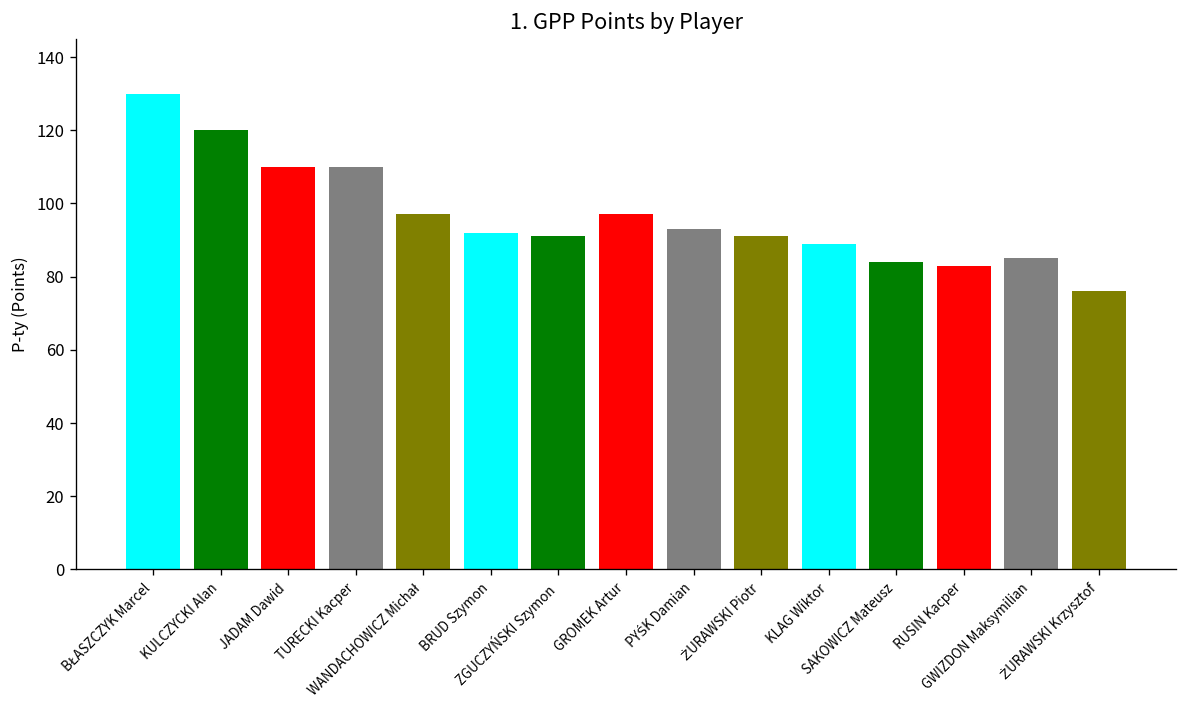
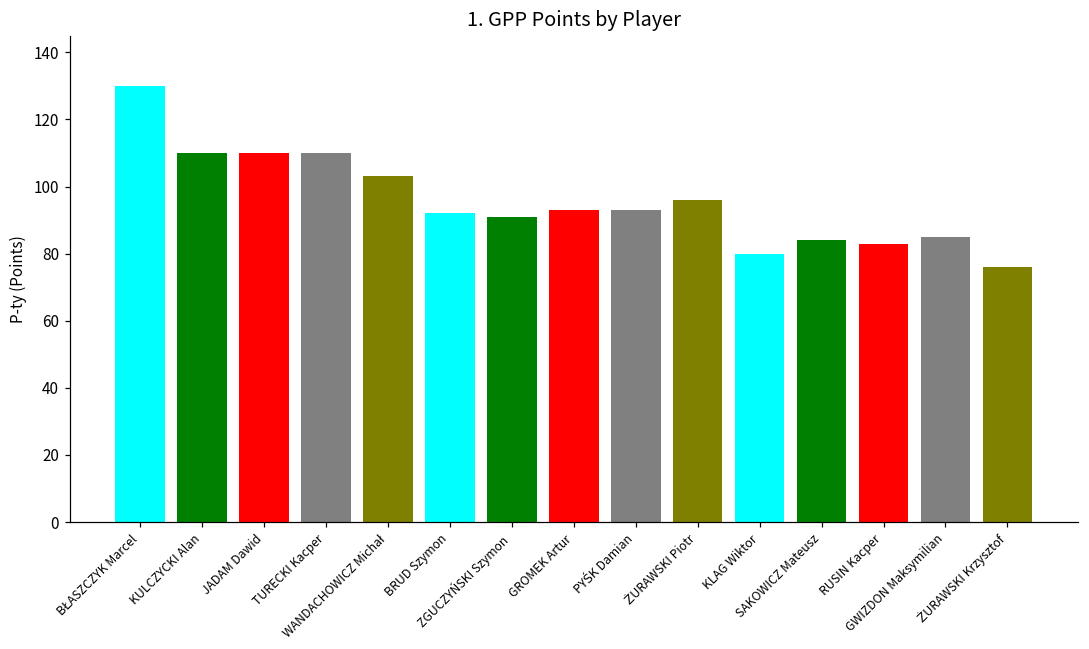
  {
    "BŁASZCZYK Marcel": 130,
-   "KULCZYCKI Alan": 120,
+   "KULCZYCKI Alan": 110,
    "JADAM Dawid": 110,
    "TURECKI Kacper": 110,
-   "WANDACHOWICZ Michał": 97,
+   "WANDACHOWICZ Michał": 103,
    "BRUD Szymon": 92,
    "ZGUCZYŃSKI Szymon": 91,
-   "GROMEK Artur": 97,
+   "GROMEK Artur": 93,
    "PYŚK Damian": 93,
-   "ŻURAWSKI Piotr": 91,
-   "KLAG Wiktor": 89,
+   "ŻURAWSKI Piotr": 96,
+   "KLAG Wiktor": 80,
    "SAKOWICZ Mateusz": 84,
    "RUSIN Kacper": 83,
    "GWIZDON Maksymilian": 85,
    "ŻURAWSKI Krzysztof": 76
  }
